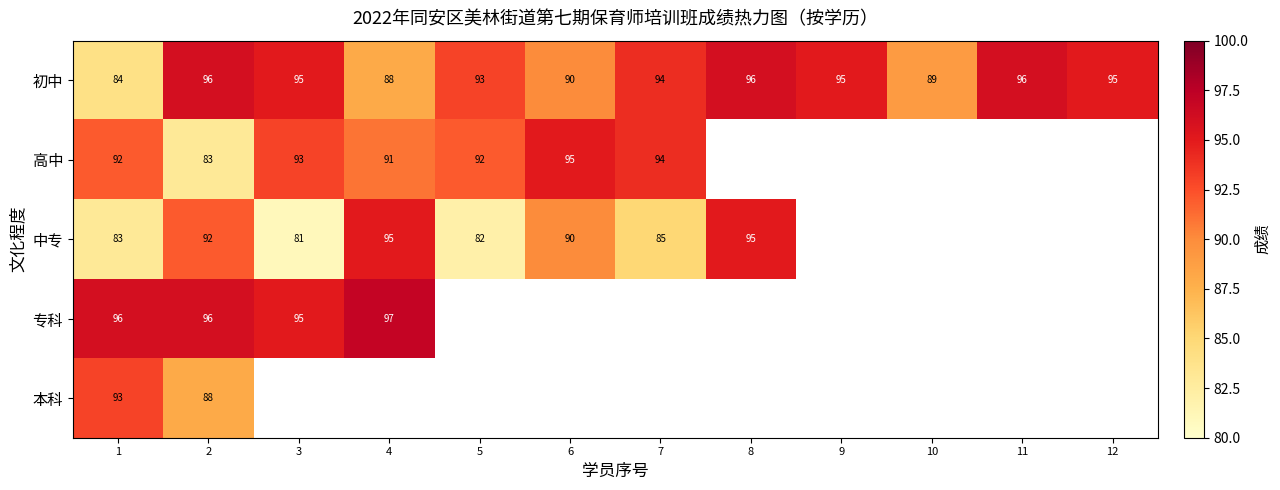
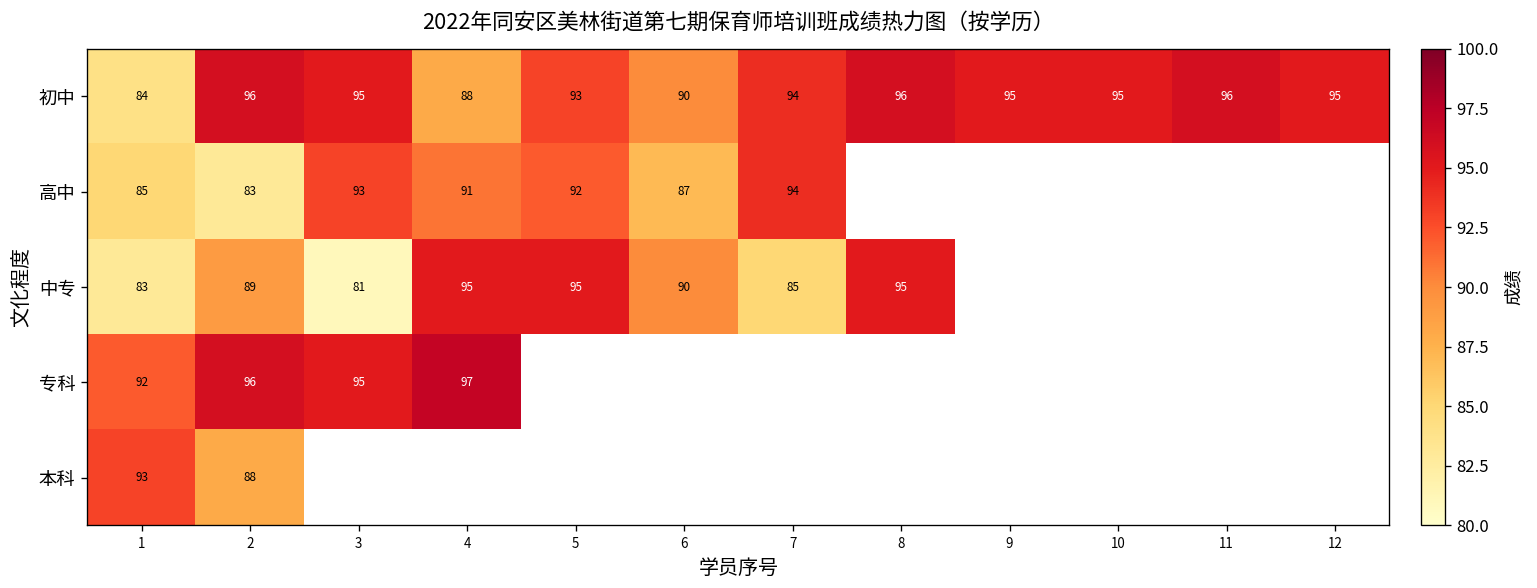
  {
    "初中": {
      "1": 84,
      "2": 96,
      "3": 95,
      "4": 88,
      "5": 93,
      "6": 90,
      "7": 94,
      "8": 96,
      "9": 95,
-     "10": 89,
+     "10": 95,
      "11": 96,
      "12": 95
    },
    "高中": {
-     "1": 92,
+     "1": 85,
      "2": 83,
      "3": 93,
      "4": 91,
      "5": 92,
-     "6": 95,
+     "6": 87,
      "7": 94
    },
    "中专": {
      "1": 83,
-     "2": 92,
+     "2": 89,
      "3": 81,
      "4": 95,
-     "5": 82,
+     "5": 95,
      "6": 90,
      "7": 85,
      "8": 95
    },
    "专科": {
-     "1": 96,
+     "1": 92,
      "2": 96,
      "3": 95,
      "4": 97
    },
    "本科": {
      "1": 93,
      "2": 88
    }
  }
